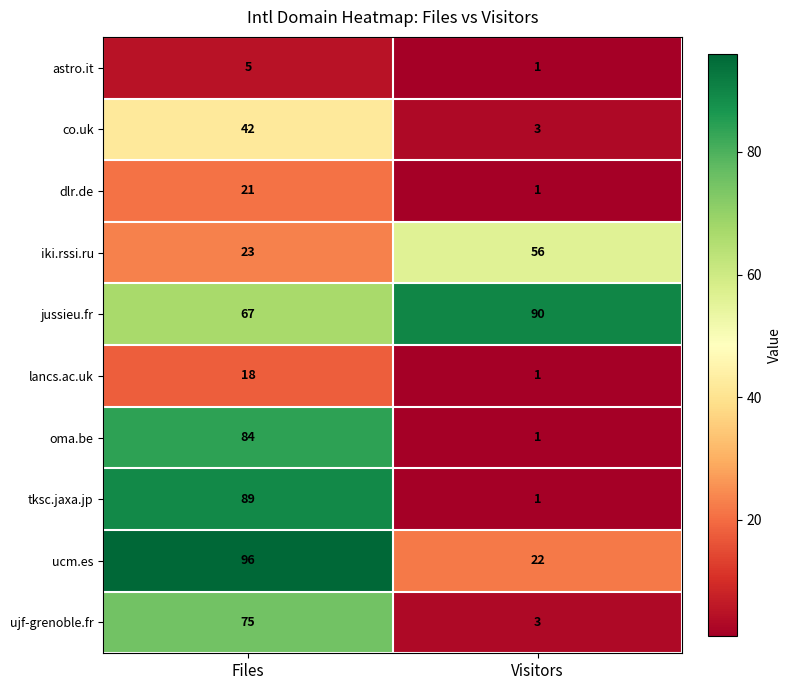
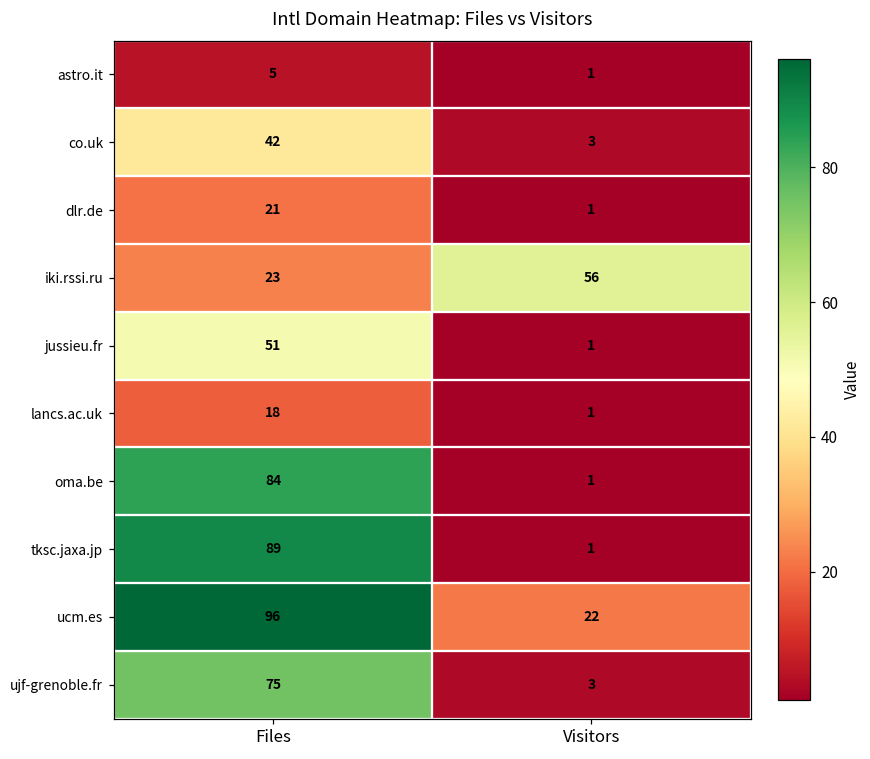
  {
    "astro.it": {
      "Files": 5,
      "Visitors": 1
    },
    "co.uk": {
      "Files": 42,
      "Visitors": 3
    },
    "dlr.de": {
      "Files": 21,
      "Visitors": 1
    },
    "iki.rssi.ru": {
      "Files": 23,
      "Visitors": 56
    },
    "jussieu.fr": {
-     "Files": 67,
-     "Visitors": 90
+     "Files": 51,
+     "Visitors": 1
    },
    "lancs.ac.uk": {
      "Files": 18,
      "Visitors": 1
    },
    "oma.be": {
      "Files": 84,
      "Visitors": 1
    },
    "tksc.jaxa.jp": {
      "Files": 89,
      "Visitors": 1
    },
    "ucm.es": {
      "Files": 96,
      "Visitors": 22
    },
    "ujf-grenoble.fr": {
      "Files": 75,
      "Visitors": 3
    }
  }
